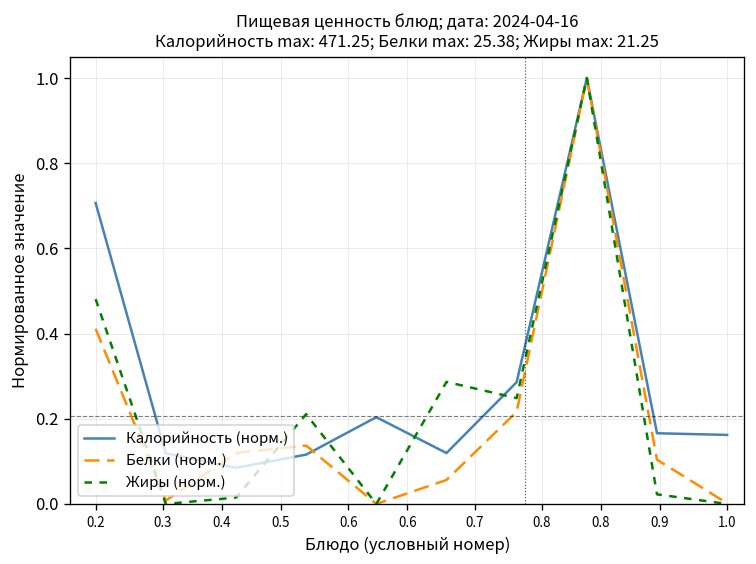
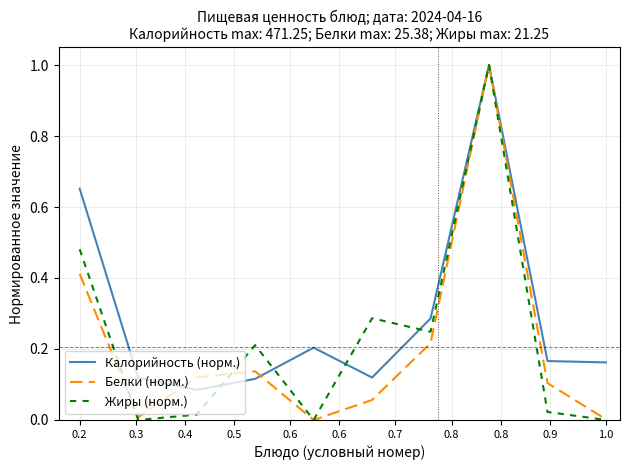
  {
    "Калорийность (норм.)": {
-     "0.2": 0.71,
+     "0.2": 0.65,
      "1.0": 0.16
    },
    "Белки (норм.)": {
      "0.2": 0.41
    },
    "Жиры (норм.)": {
      "0.2": 0.48
    }
  }
